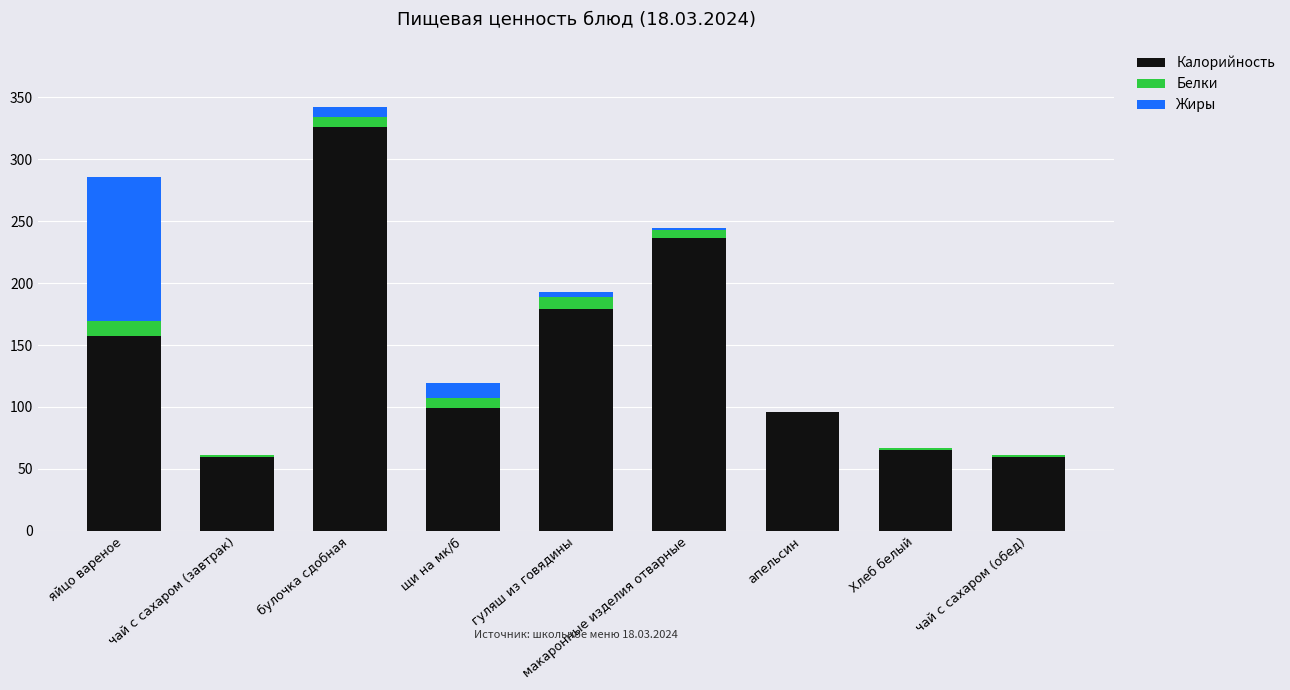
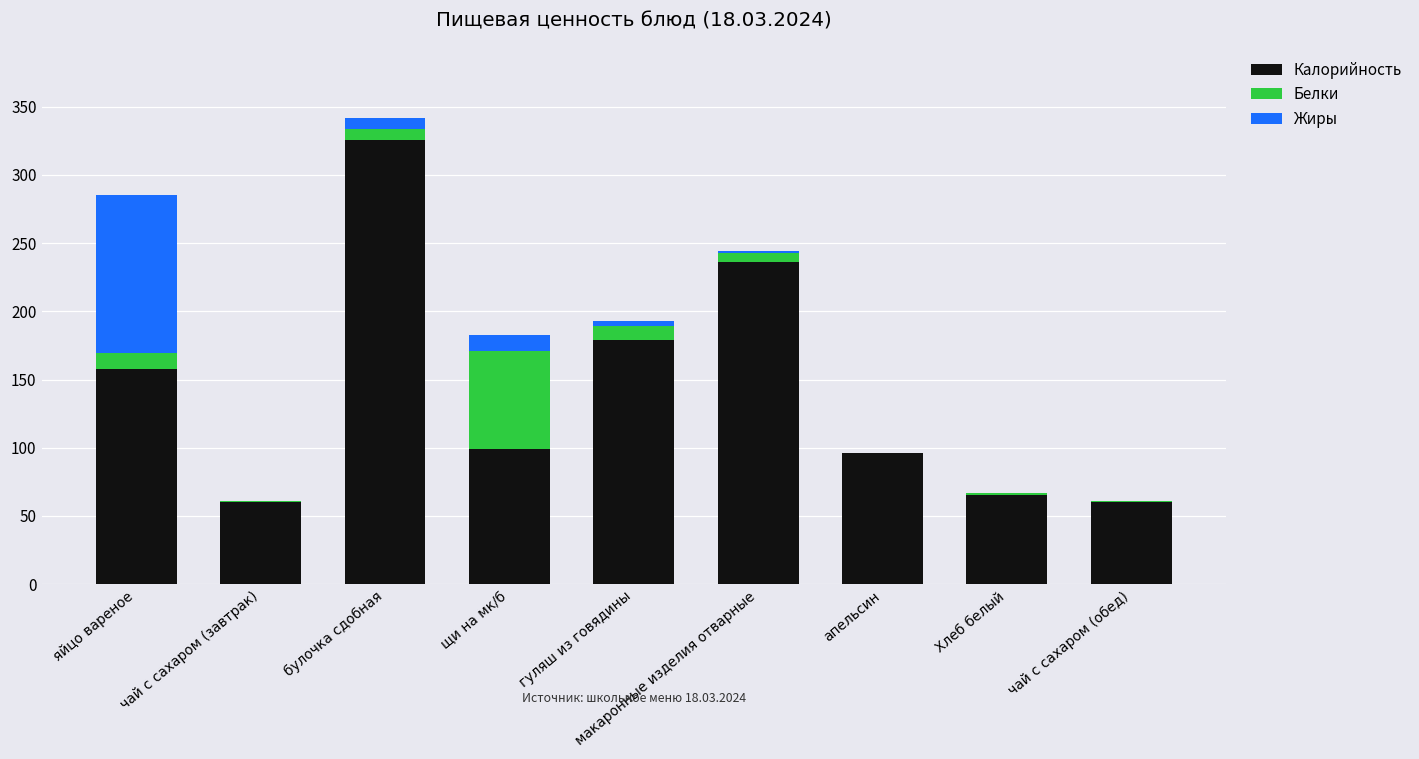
  {
    "Калорийность": {
      "яйцо вареное": 158,
      "чай с сахаром (завтрак)": 60,
      "булочка сдобная": 326,
      "щи на мк/б": 99,
      "гуляш из говядины": 179,
      "макаронные изделия отварные": 236,
      "апельсин": 96,
      "Хлеб белый": 65,
      "чай с сахаром (обед)": 60
    },
    "Белки": {
      "яйцо вареное": 12,
      "булочка сдобная": 8,
-     "щи на мк/б": 8,
+     "щи на мк/б": 72,
      "гуляш из говядины": 10,
      "макаронные изделия отварные": 7,
      "апельсин": 0
    },
    "Жиры": {
      "яйцо вареное": 116,
      "чай с сахаром (завтрак)": 0,
      "булочка сдобная": 8,
      "щи на мк/б": 12,
      "гуляш из говядины": 4,
      "апельсин": 0,
      "Хлеб белый": 0,
      "чай с сахаром (обед)": 0
    }
  }
